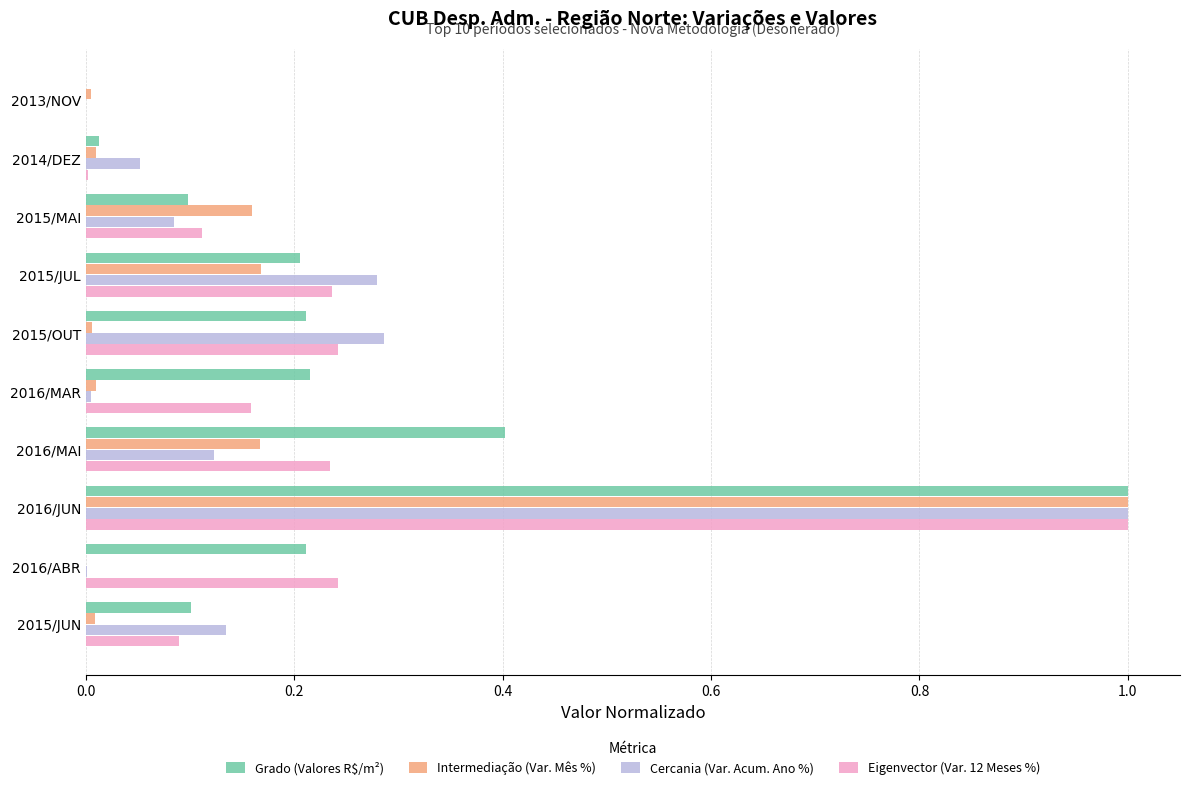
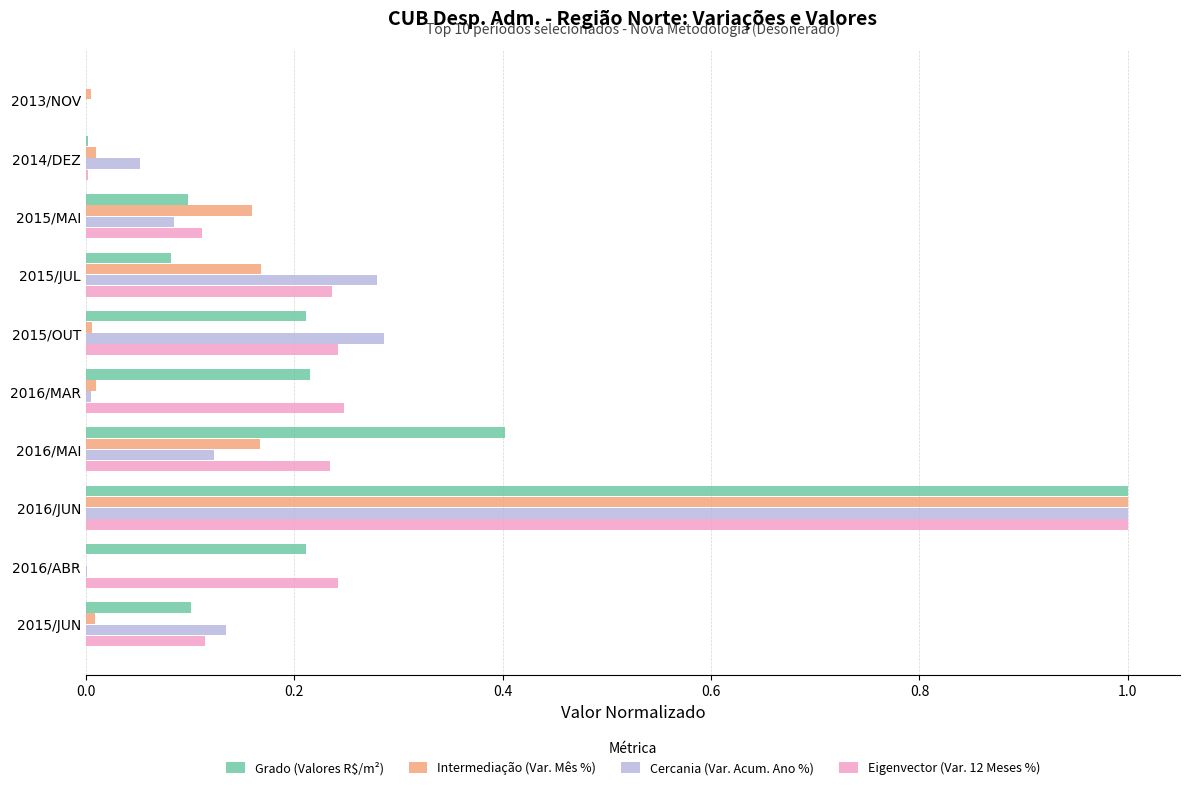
  {
    "Grado (Valores R$/m²)": {
      "2013/NOV": 0.000,
-     "2014/DEZ": 0.013,
+     "2014/DEZ": 0.002,
      "2015/MAI": 0.098,
-     "2015/JUL": 0.206,
+     "2015/JUL": 0.082,
      "2015/OUT": 0.211,
      "2016/MAR": 0.215,
      "2016/MAI": 0.403,
      "2016/JUN": 1.000,
      "2016/ABR": 0.212,
      "2015/JUN": 0.100
    },
    "Intermediação (Var. Mês %)": {
      "2013/NOV": 0.005,
      "2014/DEZ": 0.009,
      "2015/MAI": 0.159,
      "2015/JUL": 0.168,
      "2015/OUT": 0.006,
      "2016/MAR": 0.010,
      "2016/MAI": 0.167,
      "2016/JUN": 1.000,
      "2016/ABR": 0.000,
      "2015/JUN": 0.009
    },
    "Cercania (Var. Acum. Ano %)": {
      "2013/NOV": 0.000,
      "2014/DEZ": 0.052,
      "2015/MAI": 0.085,
      "2015/JUL": 0.279,
      "2015/OUT": 0.287,
      "2016/MAR": 0.005,
      "2016/MAI": 0.123,
      "2016/JUN": 1.000,
      "2015/JUN": 0.135
    },
    "Eigenvector (Var. 12 Meses %)": {
      "2013/NOV": 0.000,
      "2015/MAI": 0.111,
      "2015/JUL": 0.236,
      "2015/OUT": 0.242,
-     "2016/MAR": 0.159,
+     "2016/MAR": 0.248,
      "2016/MAI": 0.234,
      "2016/JUN": 1.000,
      "2016/ABR": 0.242,
-     "2015/JUN": 0.089
+     "2015/JUN": 0.114
    }
  }
